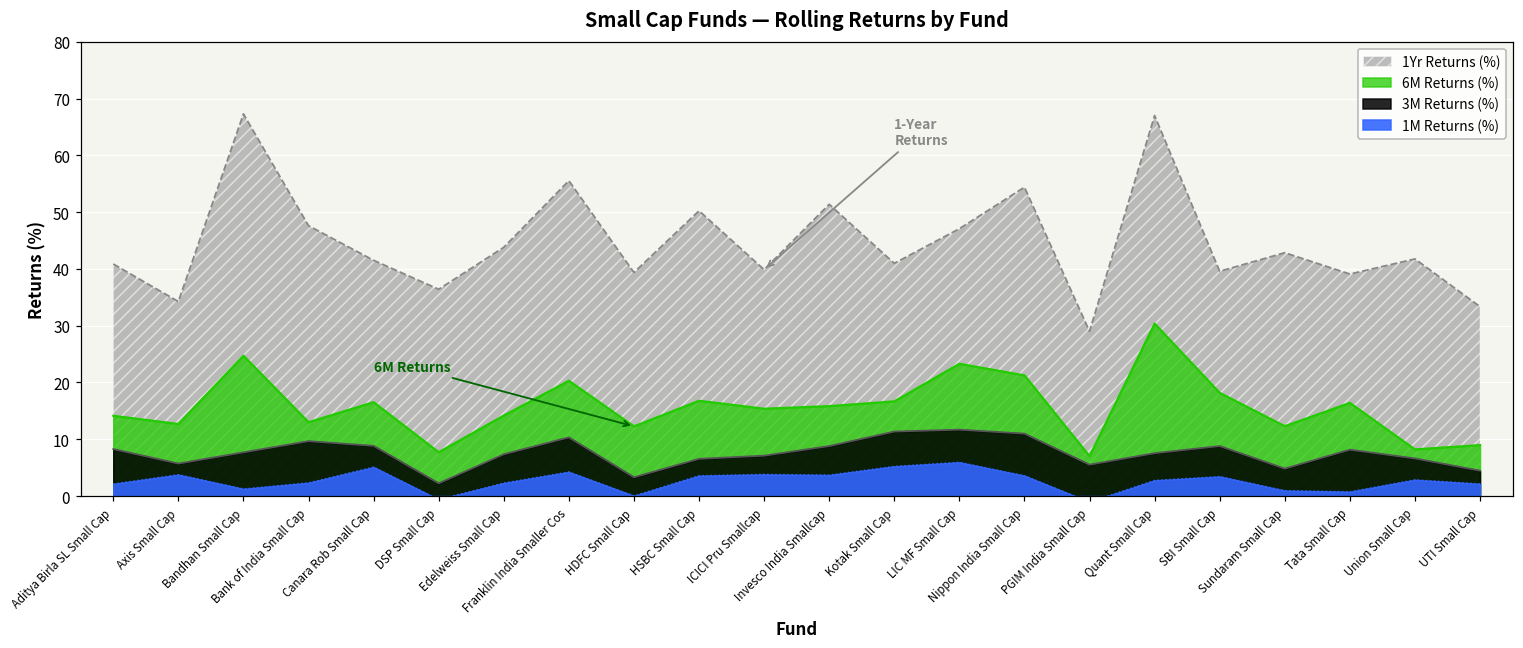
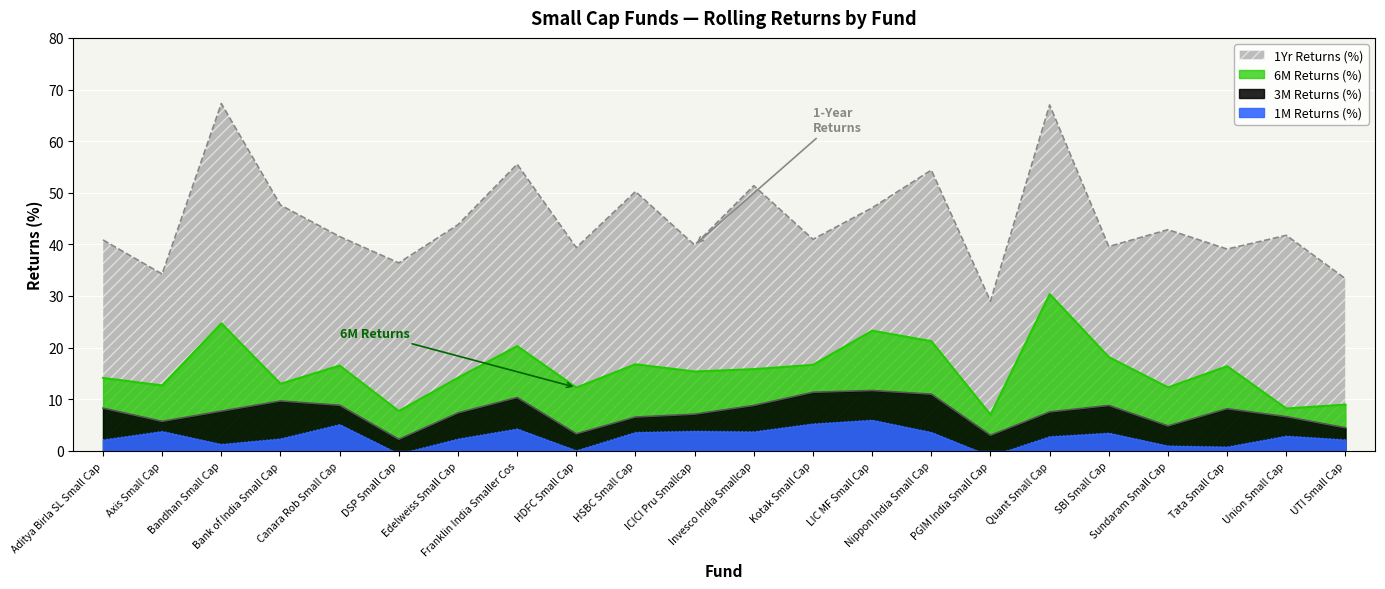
  {
    "1Yr Returns (%)": {
      "Aditya Birla SL Small Cap": 41,
      "Axis Small Cap": 34,
      "Bandhan Small Cap": 67,
      "Bank of India Small Cap": 48,
      "Canara Rob Small Cap": 42,
      "DSP Small Cap": 36,
      "Edelweiss Small Cap": 44,
      "Franklin India Smaller Cos": 56,
      "HDFC Small Cap": 39,
      "HSBC Small Cap": 50,
      "ICICI Pru Smallcap": 40,
      "LIC MF Small Cap": 47,
      "Nippon India Small Cap": 54,
      "PGIM India Small Cap": 29,
      "Quant Small Cap": 67,
      "SBI Small Cap": 40,
      "Sundaram Small Cap": 43,
      "Tata Small Cap": 39,
      "Union Small Cap": 42,
      "UTI Small Cap": 33
    },
    "6M Returns (%)": {
      "Aditya Birla SL Small Cap": 14,
      "Axis Small Cap": 13,
      "Bandhan Small Cap": 25,
      "Bank of India Small Cap": 13,
      "DSP Small Cap": 8,
      "HDFC Small Cap": 12,
      "HSBC Small Cap": 17,
      "ICICI Pru Smallcap": 15,
      "Invesco India Smallcap": 16,
      "Kotak Small Cap": 17,
      "LIC MF Small Cap": 23,
      "Nippon India Small Cap": 21,
      "PGIM India Small Cap": 7,
      "Quant Small Cap": 30,
      "SBI Small Cap": 18,
      "Sundaram Small Cap": 12,
      "Tata Small Cap": 16,
      "Union Small Cap": 8,
      "UTI Small Cap": 9
    },
    "3M Returns (%)": {
      "Aditya Birla SL Small Cap": 8,
      "Axis Small Cap": 6,
      "Bandhan Small Cap": 8,
      "Bank of India Small Cap": 10,
      "Canara Rob Small Cap": 9,
      "DSP Small Cap": 2,
      "Edelweiss Small Cap": 7,
      "Franklin India Smaller Cos": 10,
      "HDFC Small Cap": 3,
      "HSBC Small Cap": 7,
      "ICICI Pru Smallcap": 7,
      "Invesco India Smallcap": 9,
      "Kotak Small Cap": 11,
      "LIC MF Small Cap": 12,
      "Nippon India Small Cap": 11,
-     "PGIM India Small Cap": 6,
+     "PGIM India Small Cap": 3,
      "Quant Small Cap": 8,
      "SBI Small Cap": 9,
      "Sundaram Small Cap": 5,
      "Tata Small Cap": 8,
      "Union Small Cap": 7,
      "UTI Small Cap": 4
    }
  }
